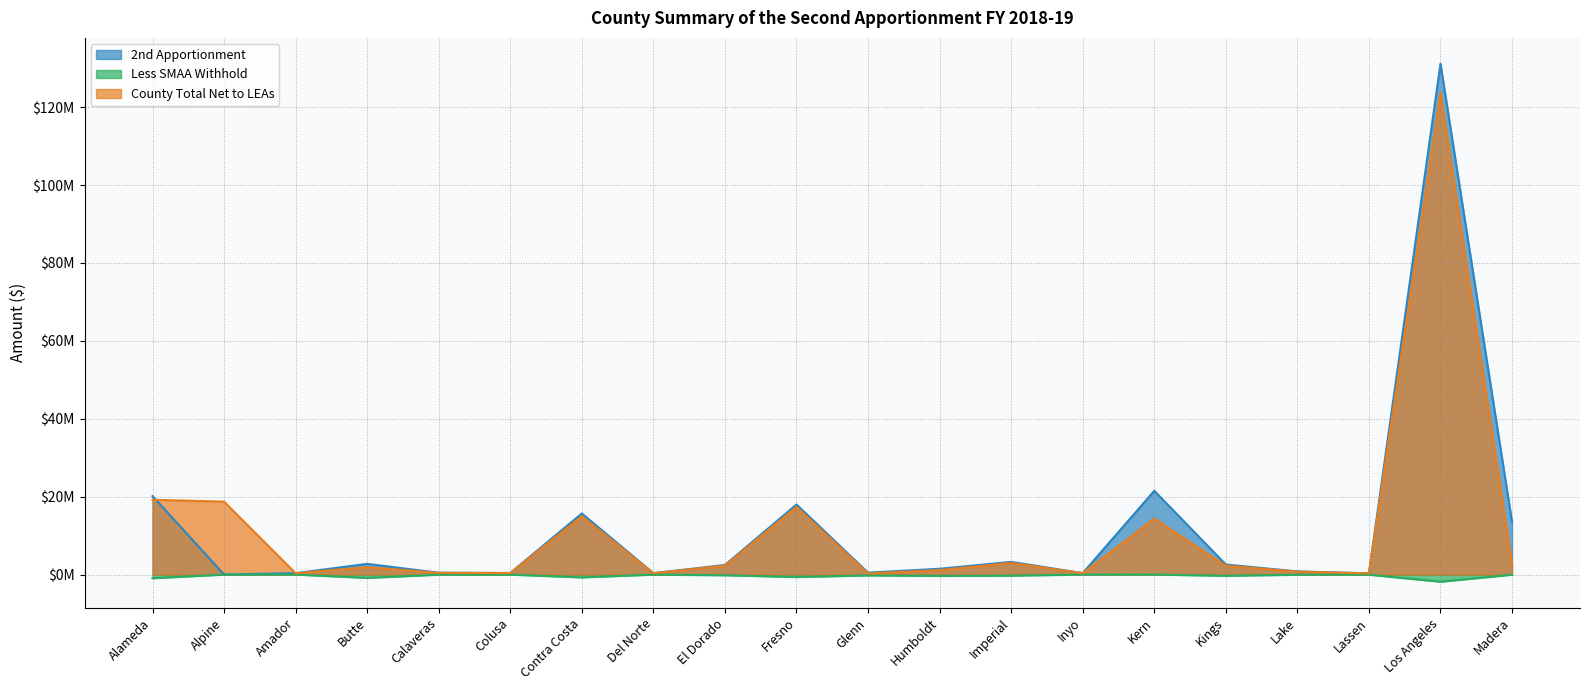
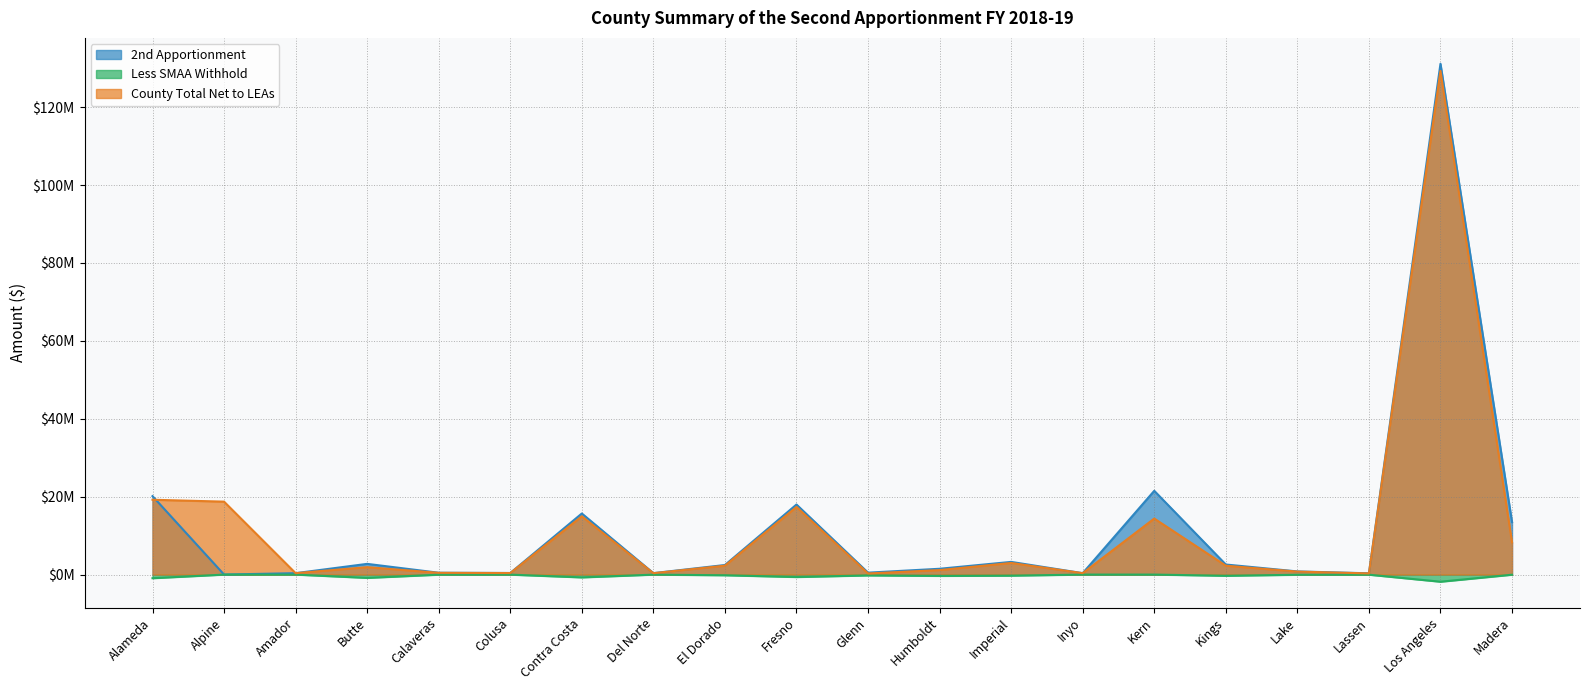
  {
    "2nd Apportionment": {
      "Alameda": "$20000000",
      "Butte": "$3000000",
      "Contra Costa": "$16000000",
      "Kern": "$22000000",
      "Los Angeles": "$131000000",
      "Madera": "$13000000"
    },
    "County Total Net to LEAs": {
      "Alameda": "$19000000",
      "Alpine": "$19000000",
      "Butte": "$2000000",
      "Contra Costa": "$15000000",
      "Kern": "$14000000",
-     "Los Angeles": "$124000000",
-     "Madera": "$3000000"
+     "Los Angeles": "$129000000",
+     "Madera": "$8000000"
    }
  }
